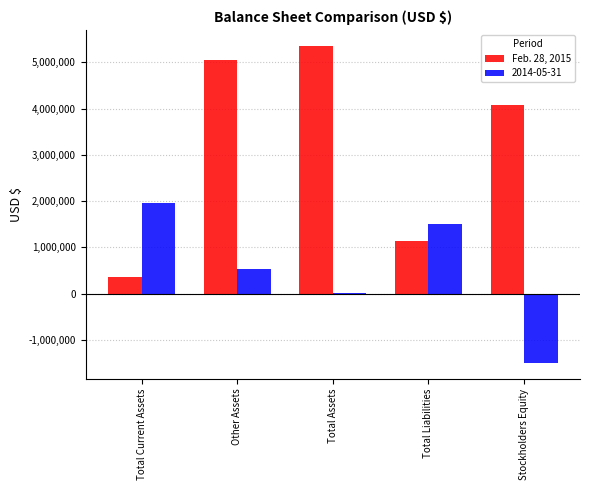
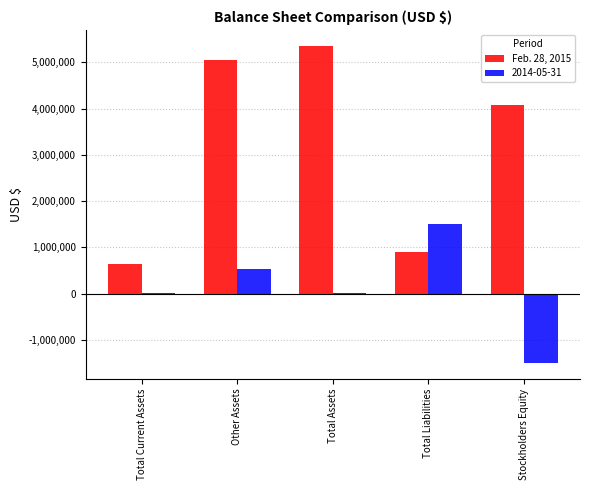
  {
    "Feb. 28, 2015": {
-     "Total Current Assets": "400,000",
+     "Total Current Assets": "700,000",
      "Other Assets": "5,100,000",
      "Total Assets": "5,400,000",
-     "Total Liabilities": "1,100,000",
+     "Total Liabilities": "900,000",
      "Stockholders Equity": "4,100,000"
    },
    "2014-05-31": {
-     "Total Current Assets": "2,000,000",
+     "Total Current Assets": "0",
      "Other Assets": "500,000",
      "Total Liabilities": "1,500,000",
      "Stockholders Equity": "-1,500,000"
    }
  }
